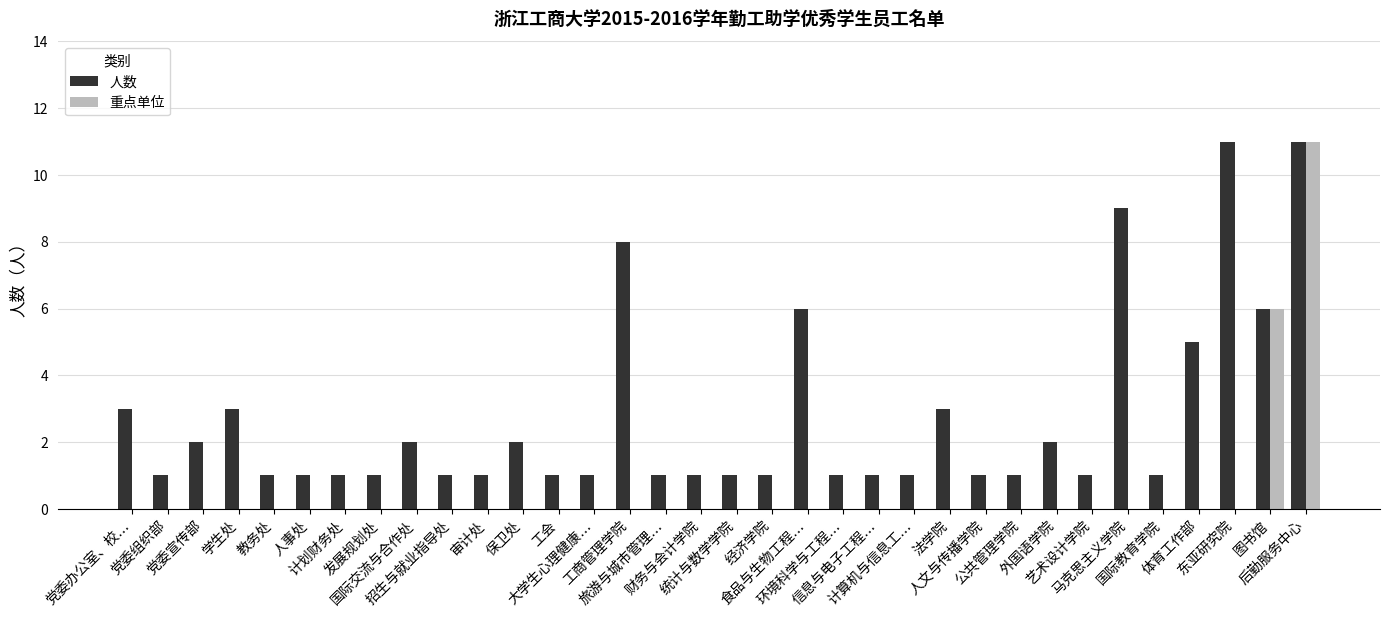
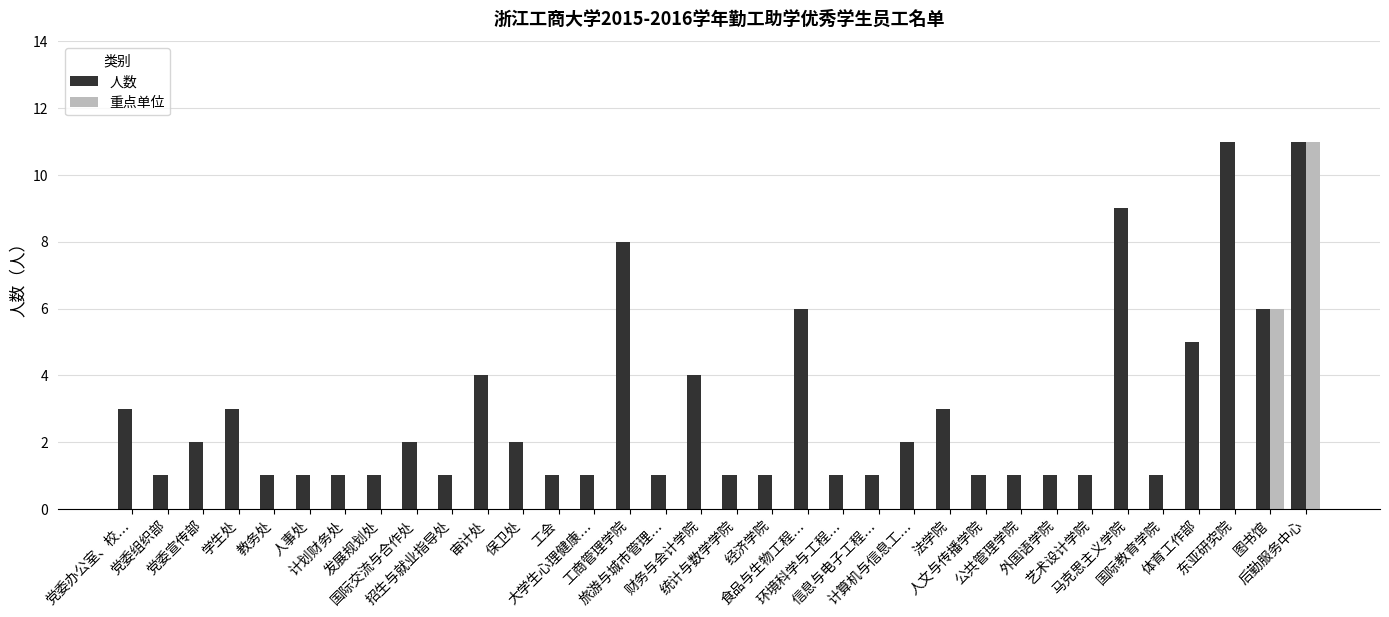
  {
    "人数": {
      "党委办公室、校…": 3,
      "党委组织部": 1,
      "党委宣传部": 2,
      "学生处": 3,
      "教务处": 1,
      "人事处": 1,
      "计划财务处": 1,
      "发展规划处": 1,
      "国际交流与合作处": 2,
      "招生与就业指导处": 1,
-     "审计处": 1,
+     "审计处": 4,
      "保卫处": 2,
      "工会": 1,
      "大学生心理健康…": 1,
      "工商管理学院": 8,
      "旅游与城市管理…": 1,
-     "财务与会计学院": 1,
+     "财务与会计学院": 4,
      "统计与数学学院": 1,
      "经济学院": 1,
      "食品与生物工程…": 6,
      "环境科学与工程…": 1,
      "信息与电子工程…": 1,
-     "计算机与信息工…": 1,
+     "计算机与信息工…": 2,
      "法学院": 3,
      "人文与传播学院": 1,
      "公共管理学院": 1,
-     "外国语学院": 2,
+     "外国语学院": 1,
      "艺术设计学院": 1,
      "马克思主义学院": 9,
      "国际教育学院": 1,
      "体育工作部": 5,
      "东亚研究院": 11,
      "图书馆": 6,
      "后勤服务中心": 11
    },
    "重点单位": {
      "党委办公室、校…": 0,
      "党委组织部": 0,
      "党委宣传部": 0,
      "学生处": 0,
      "教务处": 0,
      "人事处": 0,
      "计划财务处": 0,
      "发展规划处": 0,
      "国际交流与合作处": 0,
      "招生与就业指导处": 0,
      "审计处": 0,
      "保卫处": 0,
      "工会": 0,
      "大学生心理健康…": 0,
      "工商管理学院": 0,
      "旅游与城市管理…": 0,
      "财务与会计学院": 0,
      "统计与数学学院": 0,
      "经济学院": 0,
      "食品与生物工程…": 0,
      "环境科学与工程…": 0,
      "信息与电子工程…": 0,
      "计算机与信息工…": 0,
      "法学院": 0,
      "人文与传播学院": 0,
      "公共管理学院": 0,
      "外国语学院": 0,
      "艺术设计学院": 0,
      "马克思主义学院": 0,
      "国际教育学院": 0,
      "体育工作部": 0,
      "东亚研究院": 0,
      "图书馆": 6,
      "后勤服务中心": 11
    }
  }
